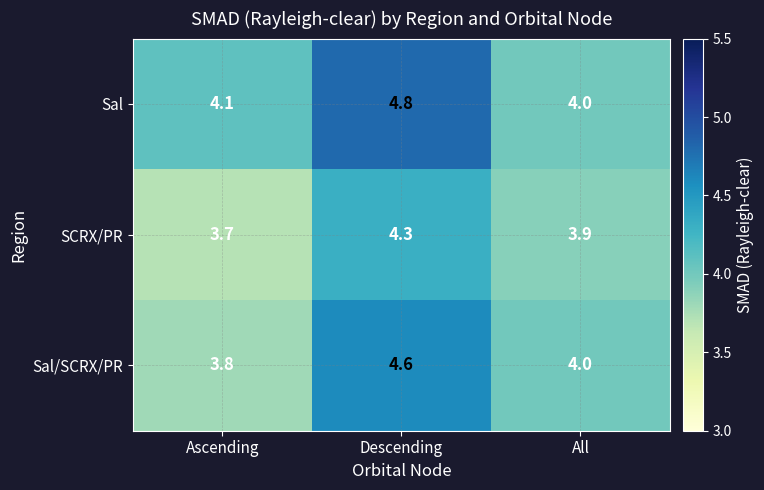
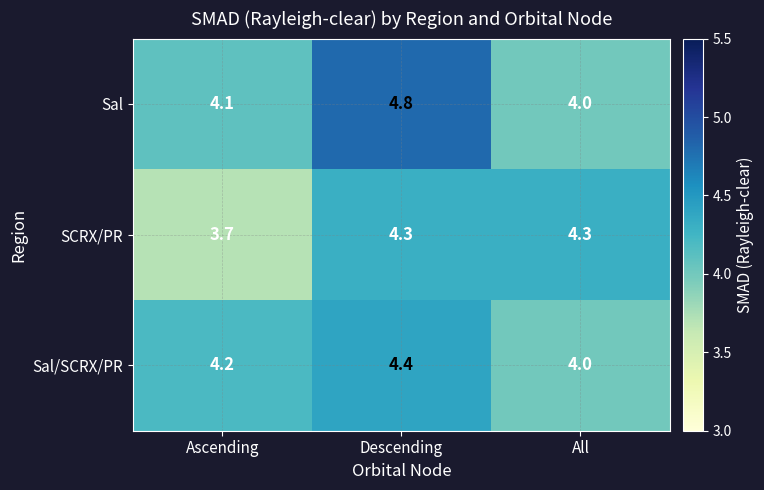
  {
    "Sal": {
      "Ascending": 4.1,
      "Descending": 4.8,
      "All": 4.0
    },
    "SCRX/PR": {
      "Ascending": 3.7,
      "Descending": 4.3,
-     "All": 3.9
+     "All": 4.3
    },
    "Sal/SCRX/PR": {
-     "Ascending": 3.8,
-     "Descending": 4.6,
+     "Ascending": 4.2,
+     "Descending": 4.4,
      "All": 4.0
    }
  }
